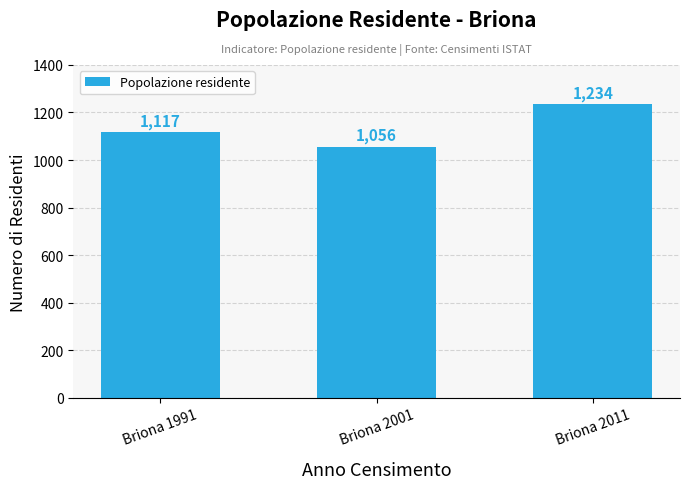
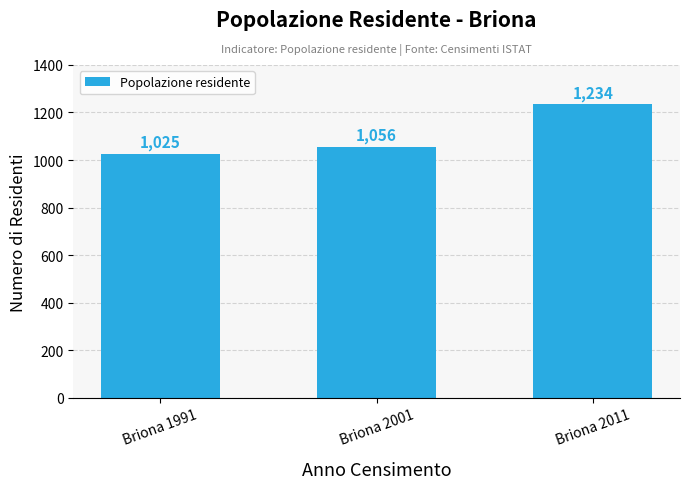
  {
-   "Briona 1991": "1,117",
+   "Briona 1991": "1,025",
    "Briona 2001": "1,056",
    "Briona 2011": "1,234"
  }
